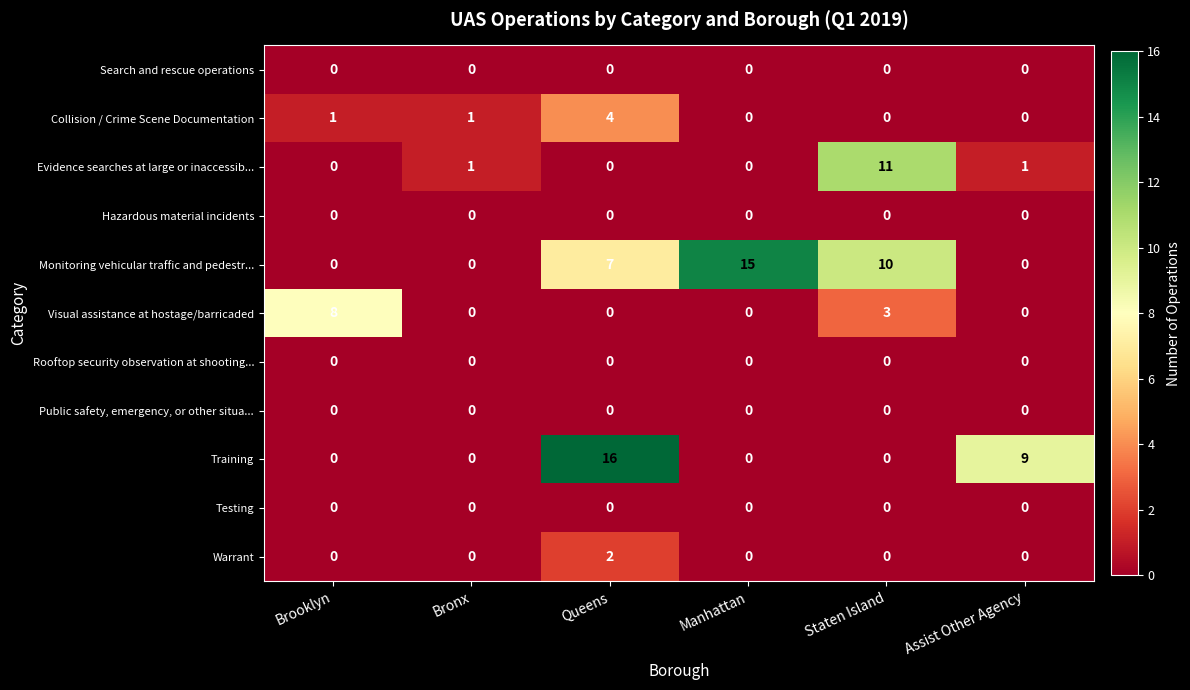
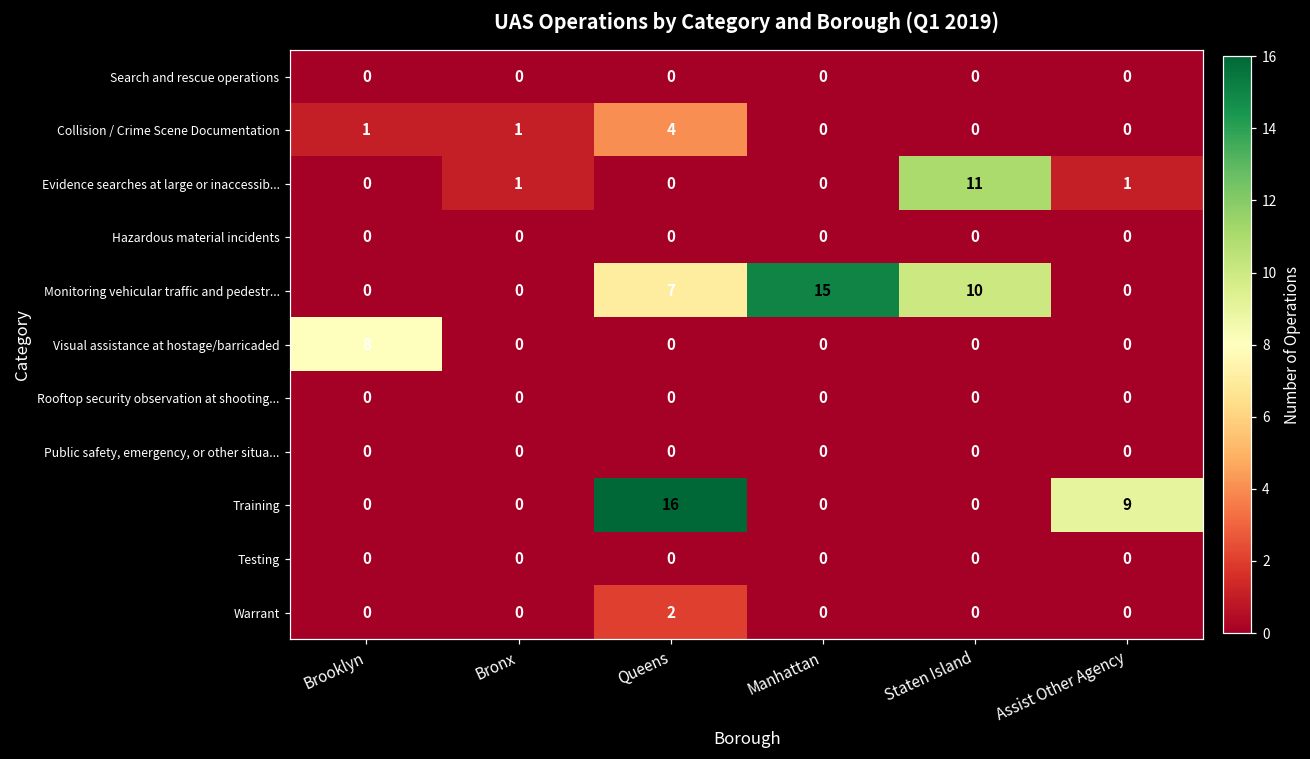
  {
    "Search and rescue operations": {
      "Brooklyn": 0,
      "Bronx": 0,
      "Queens": 0,
      "Manhattan": 0,
      "Staten Island": 0,
      "Assist Other Agency": 0
    },
    "Collision / Crime Scene Documentation": {
      "Brooklyn": 1,
      "Bronx": 1,
      "Queens": 4,
      "Manhattan": 0,
      "Staten Island": 0,
      "Assist Other Agency": 0
    },
    "Evidence searches at large or inaccessib...": {
      "Brooklyn": 0,
      "Bronx": 1,
      "Queens": 0,
      "Manhattan": 0,
      "Staten Island": 11,
      "Assist Other Agency": 1
    },
    "Hazardous material incidents": {
      "Brooklyn": 0,
      "Bronx": 0,
      "Queens": 0,
      "Manhattan": 0,
      "Staten Island": 0,
      "Assist Other Agency": 0
    },
    "Monitoring vehicular traffic and pedestr...": {
      "Brooklyn": 0,
      "Bronx": 0,
      "Queens": 7,
      "Manhattan": 15,
      "Staten Island": 10,
      "Assist Other Agency": 0
    },
    "Visual assistance at hostage/barricaded": {
      "Brooklyn": 8,
      "Bronx": 0,
      "Queens": 0,
      "Manhattan": 0,
-     "Staten Island": 3,
+     "Staten Island": 0,
      "Assist Other Agency": 0
    },
    "Rooftop security observation at shooting...": {
      "Brooklyn": 0,
      "Bronx": 0,
      "Queens": 0,
      "Manhattan": 0,
      "Staten Island": 0,
      "Assist Other Agency": 0
    },
    "Public safety, emergency, or other situa...": {
      "Brooklyn": 0,
      "Bronx": 0,
      "Queens": 0,
      "Manhattan": 0,
      "Staten Island": 0,
      "Assist Other Agency": 0
    },
    "Training": {
      "Brooklyn": 0,
      "Bronx": 0,
      "Queens": 16,
      "Manhattan": 0,
      "Staten Island": 0,
      "Assist Other Agency": 9
    },
    "Testing": {
      "Brooklyn": 0,
      "Bronx": 0,
      "Queens": 0,
      "Manhattan": 0,
      "Staten Island": 0,
      "Assist Other Agency": 0
    },
    "Warrant": {
      "Brooklyn": 0,
      "Bronx": 0,
      "Queens": 2,
      "Manhattan": 0,
      "Staten Island": 0,
      "Assist Other Agency": 0
    }
  }
